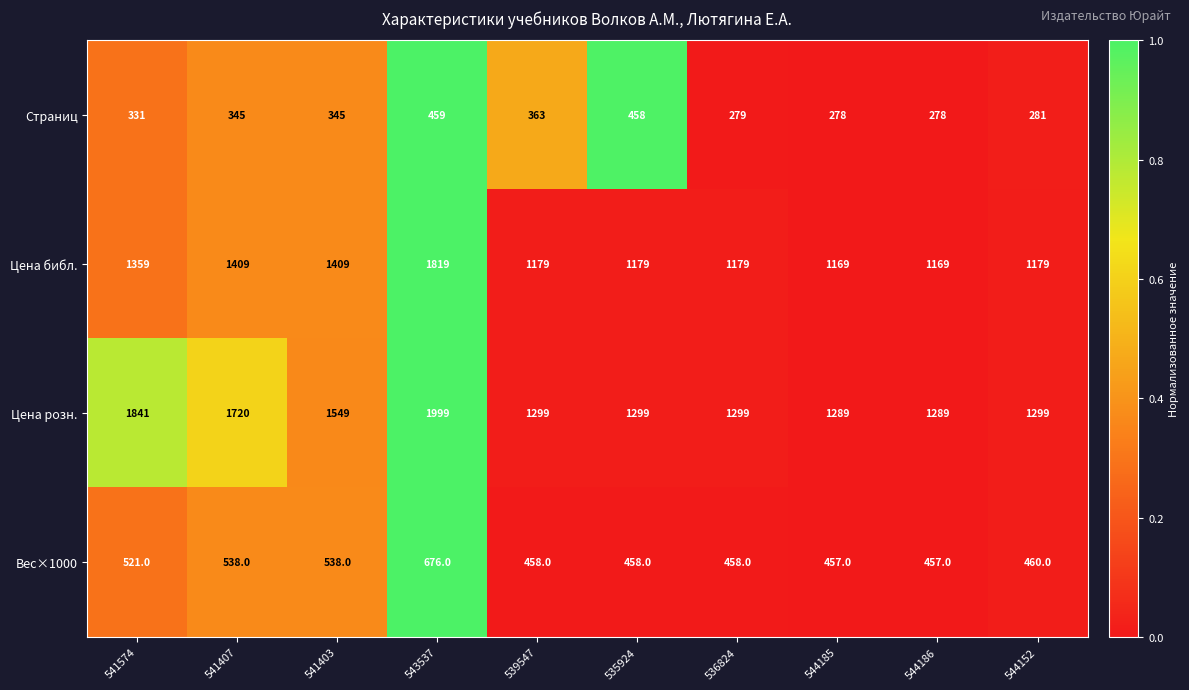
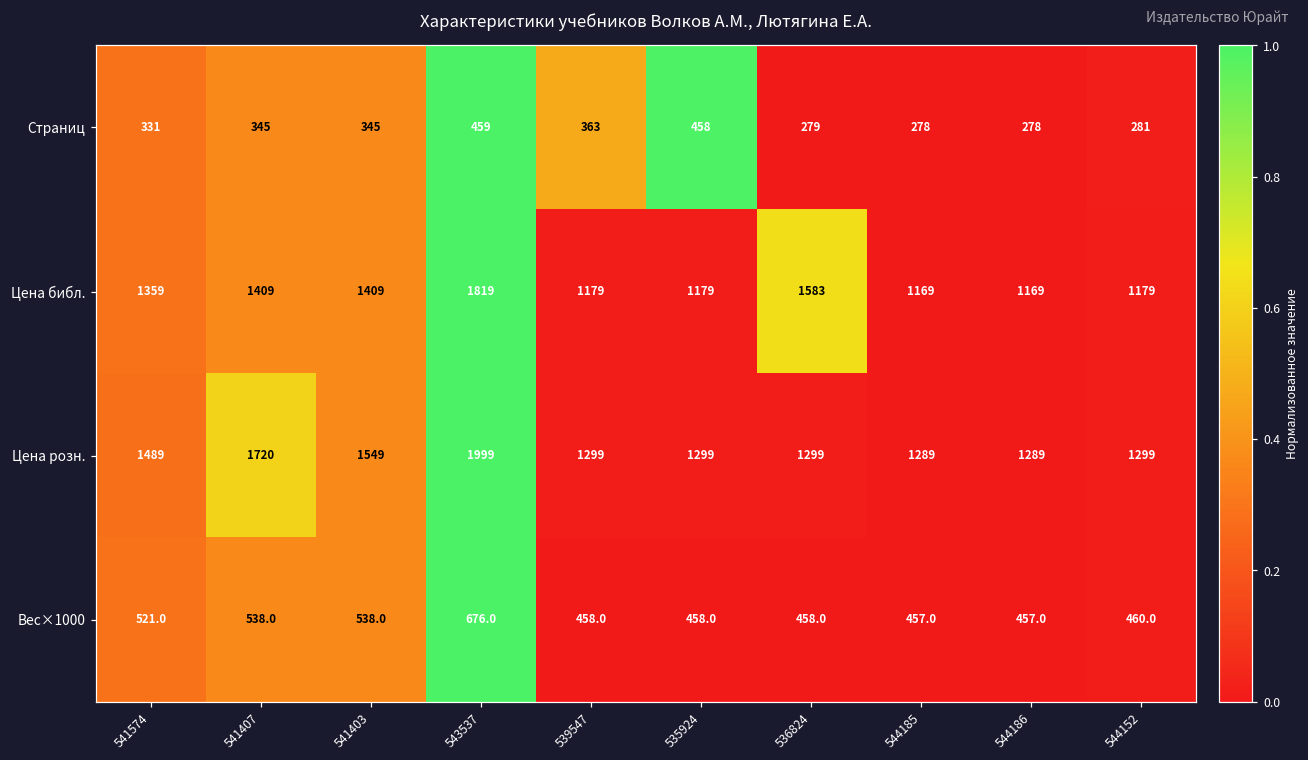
  {
    "Страниц": {
      "541574": 331,
      "541407": 345,
      "541403": 345,
      "543537": 459,
      "539547": 363,
      "535924": 458,
      "536824": 279,
      "544185": 278,
      "544186": 278,
      "544152": 281
    },
    "Цена библ.": {
      "541574": 1359,
      "541407": 1409,
      "541403": 1409,
      "543537": 1819,
      "539547": 1179,
      "535924": 1179,
-     "536824": 1179,
+     "536824": 1583,
      "544185": 1169,
      "544186": 1169,
      "544152": 1179
    },
    "Цена розн.": {
-     "541574": 1841,
+     "541574": 1489,
      "541407": 1720,
      "541403": 1549,
      "543537": 1999,
      "539547": 1299,
      "535924": 1299,
      "536824": 1299,
      "544185": 1289,
      "544186": 1289,
      "544152": 1299
    },
    "Вес×1000": {
      "541574": 521.0,
      "541407": 538.0,
      "541403": 538.0,
      "543537": 676.0,
      "539547": 458.0,
      "535924": 458.0,
      "536824": 458.0,
      "544185": 457.0,
      "544186": 457.0,
      "544152": 460.0
    }
  }
